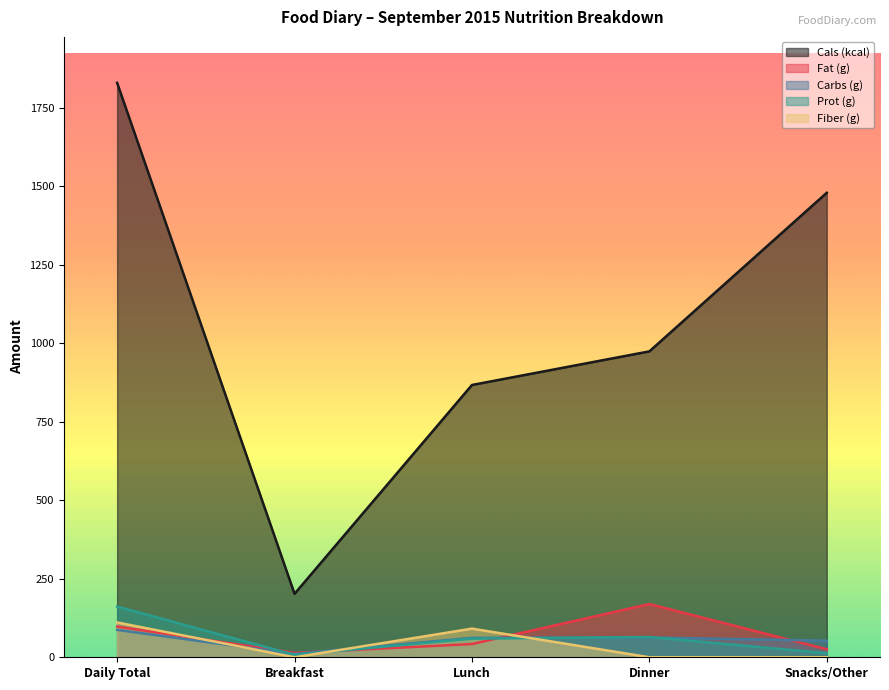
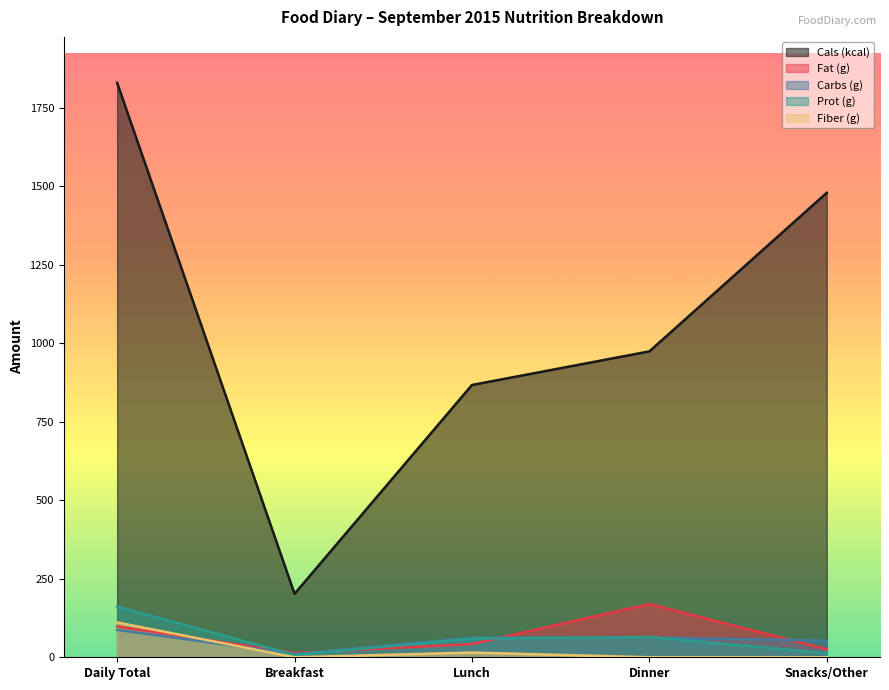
  {
    "Cals (kcal)": {
      "Daily Total": 1830,
      "Breakfast": 200,
      "Lunch": 870,
      "Dinner": 970,
      "Snacks/Other": 1480
    },
    "Fat (g)": {
      "Daily Total": 100,
      "Lunch": 40,
      "Dinner": 170,
      "Snacks/Other": 30
    },
    "Fiber (g)": {
      "Daily Total": 110,
-     "Lunch": 90,
+     "Lunch": 20,
      "Dinner": 0,
      "Snacks/Other": 0
    }
  }
